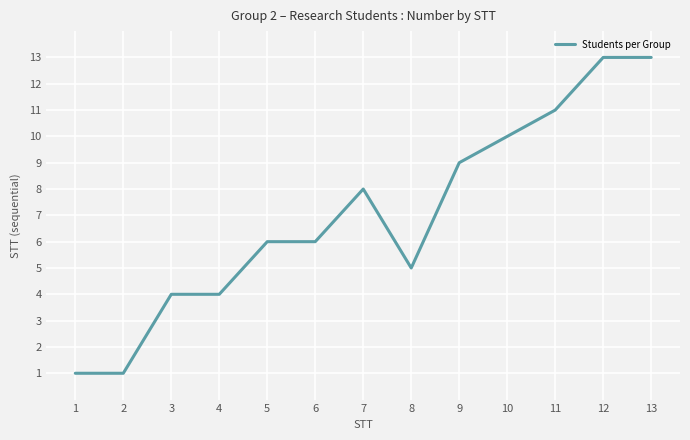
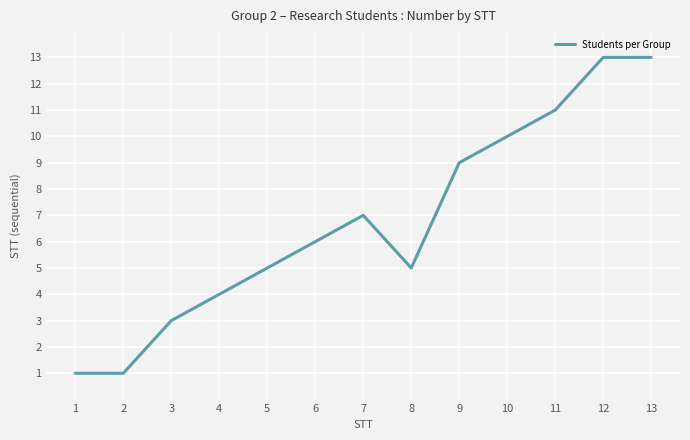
  {
    "1": 1,
    "2": 1,
-   "3": 4,
+   "3": 3,
    "4": 4,
-   "5": 6,
+   "5": 5,
    "6": 6,
-   "7": 8,
+   "7": 7,
    "8": 5,
    "9": 9,
    "10": 10,
    "11": 11,
    "12": 13,
    "13": 13
  }
